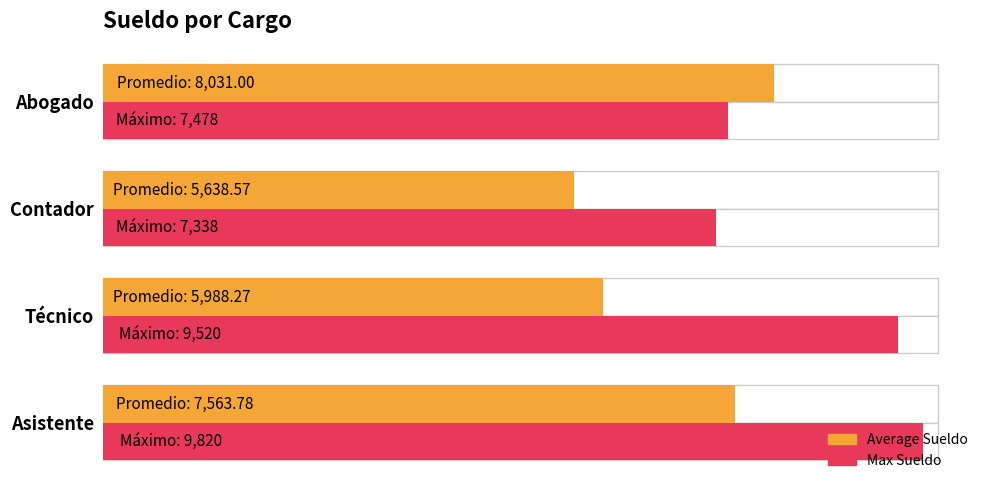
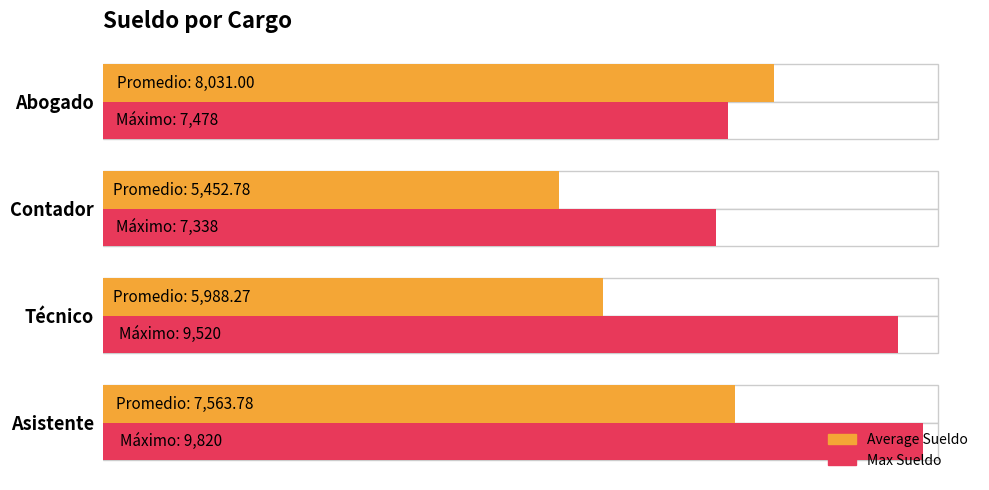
  {
    "Average Sueldo": {
-     "Contador": "5,638.57"
+     "Contador": "5,452.78"
    }
  }
